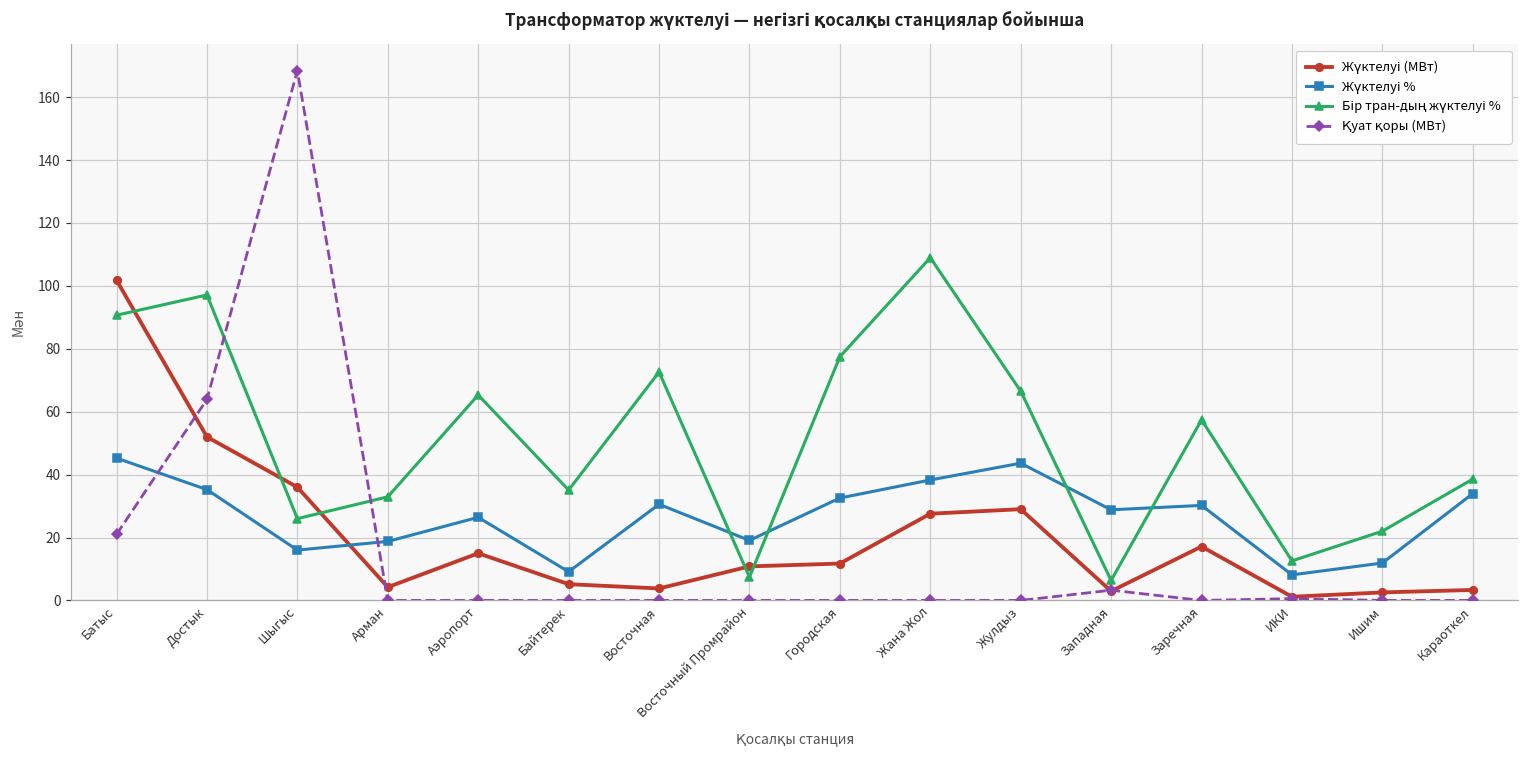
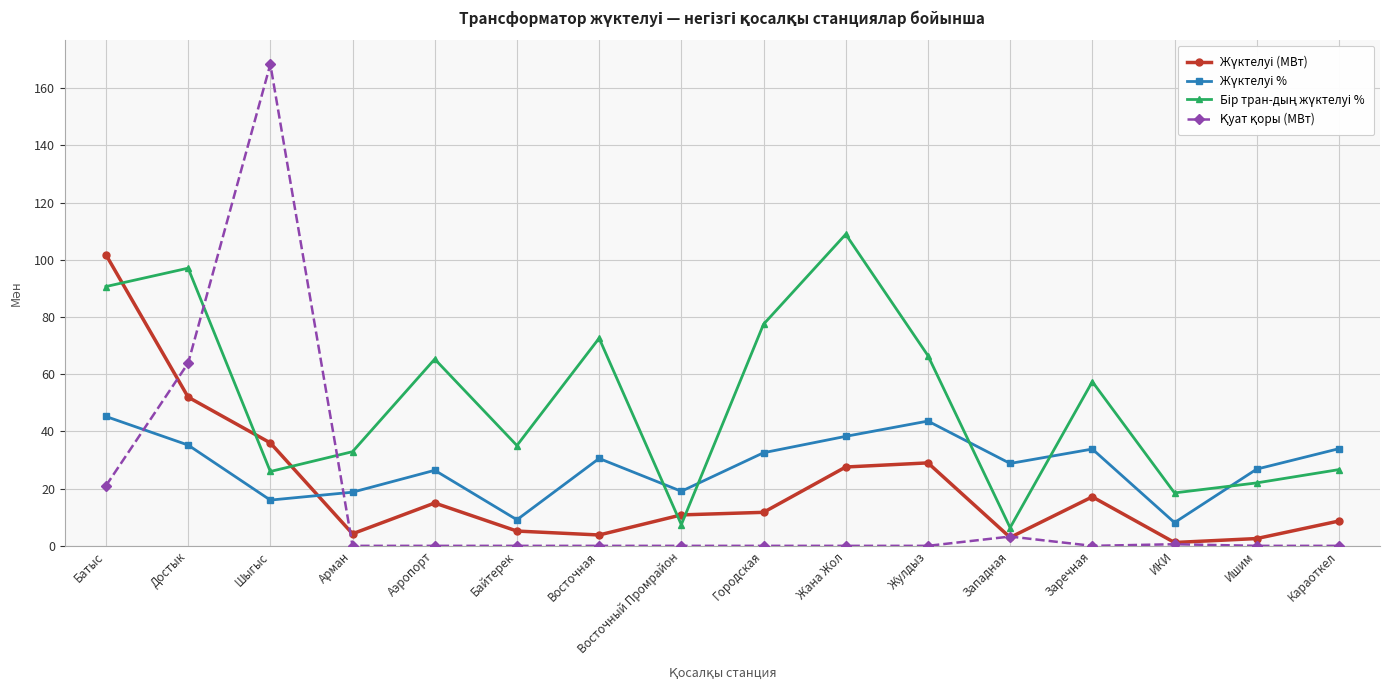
  {
    "Жүктелуі (МВт)": {
      "Батыс": 102,
      "Достык": 52,
      "Шыгыс": 36,
      "Арман": 4,
      "Аэропорт": 15,
      "Байтерек": 5,
      "Восточная": 4,
      "Восточный Промрайон": 11,
      "Городская": 12,
      "Жана Жол": 28,
      "Жулдыз": 29,
      "Заречная": 17,
      "Ишим": 3,
-     "Караоткел": 3
+     "Караоткел": 9
    },
    "Жүктелуі %": {
      "Батыс": 45,
      "Достык": 35,
      "Шыгыс": 16,
      "Арман": 19,
      "Аэропорт": 26,
      "Байтерек": 9,
      "Восточная": 31,
      "Восточный Промрайон": 19,
      "Городская": 33,
      "Жана Жол": 38,
      "Жулдыз": 44,
      "Западная": 29,
-     "Заречная": 30,
+     "Заречная": 34,
      "ИКИ": 8,
-     "Ишим": 12,
+     "Ишим": 27,
      "Караоткел": 34
    },
    "Бір тран-дың жүктелуі %": {
      "Батыс": 91,
      "Достык": 97,
      "Шыгыс": 26,
      "Арман": 33,
      "Аэропорт": 65,
      "Байтерек": 35,
      "Восточная": 73,
      "Восточный Промрайон": 7,
      "Городская": 77,
      "Жана Жол": 109,
      "Жулдыз": 67,
      "Западная": 6,
      "Заречная": 57,
-     "ИКИ": 13,
+     "ИКИ": 19,
      "Ишим": 22,
-     "Караоткел": 39
+     "Караоткел": 27
    },
    "Қуат қоры (МВт)": {
      "Батыс": 21,
      "Достык": 64,
      "Шыгыс": 168,
      "Арман": 0,
      "Аэропорт": 0,
      "Байтерек": 0,
      "Восточная": 0,
      "Восточный Промрайон": 0,
      "Городская": 0,
      "Жана Жол": 0,
      "Жулдыз": 0,
      "Заречная": 0,
      "Ишим": 0,
      "Караоткел": 0
    }
  }
